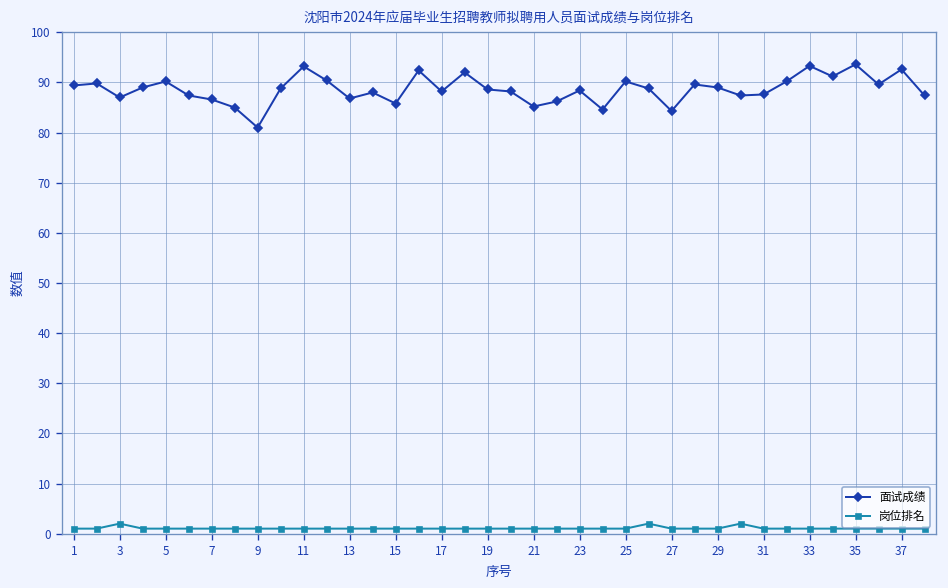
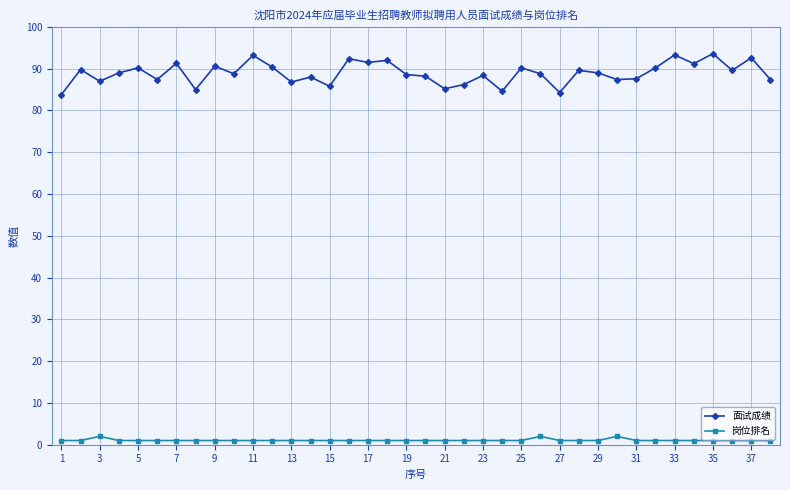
  {
    "面试成绩": {
-     "1": 89,
+     "1": 84,
      "3": 87,
      "5": 90,
-     "7": 87,
-     "9": 81,
+     "7": 91,
+     "9": 91,
      "11": 93,
      "13": 87,
      "15": 86,
-     "17": 88,
+     "17": 92,
      "19": 89,
      "21": 85,
      "23": 88,
      "25": 90,
      "27": 84,
      "29": 89,
      "31": 88,
      "33": 93,
      "35": 94,
      "37": 93
    },
    "岗位排名": {
      "1": 1,
      "3": 2,
      "5": 1,
      "7": 1,
      "9": 1,
      "11": 1,
      "13": 1,
      "15": 1,
      "17": 1,
      "19": 1,
      "21": 1,
      "23": 1,
      "25": 1,
      "27": 1,
      "29": 1,
      "31": 1,
      "33": 1,
      "35": 1,
      "37": 1
    }
  }
